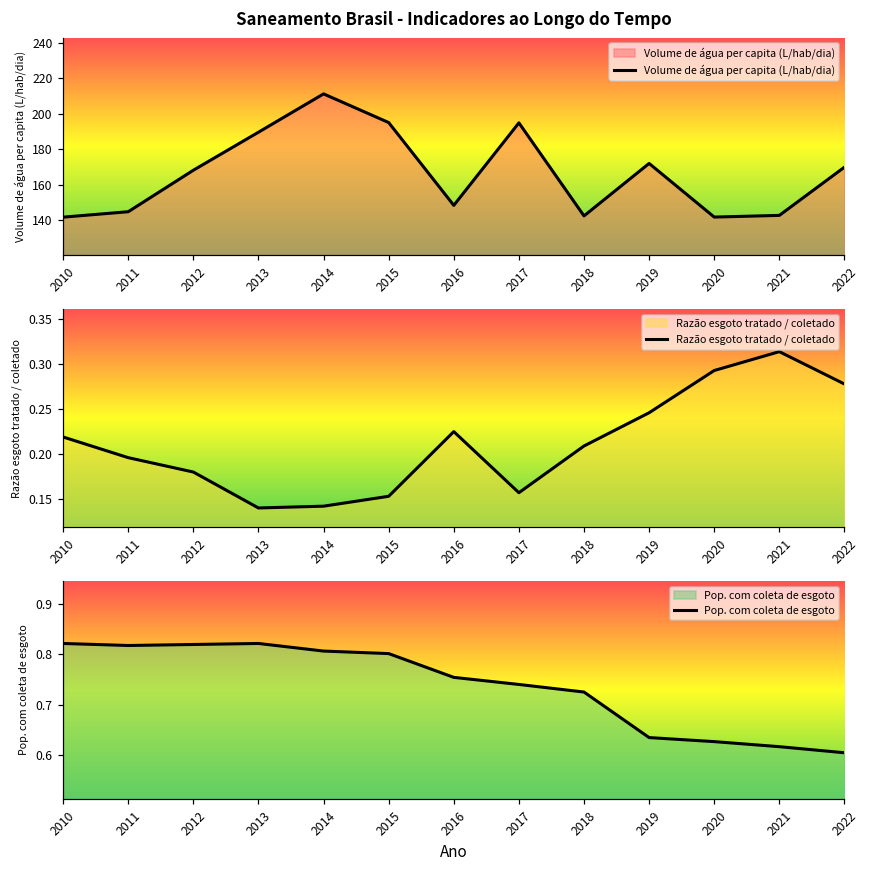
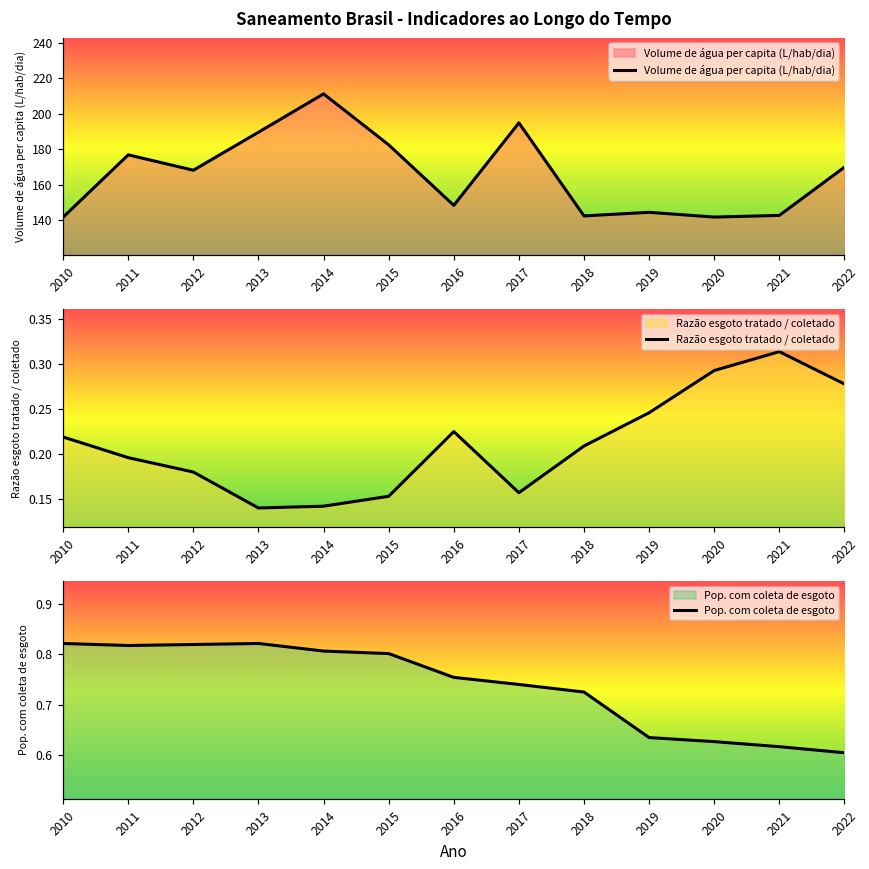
  {
    "Saneamento Brasil - Indicadores ao Longo do Tempo": {
      "2010": 142,
-     "2011": 145,
+     "2011": 177,
      "2012": 168,
      "2013": 190,
      "2014": 211,
-     "2015": 195,
+     "2015": 183,
      "2016": 148,
      "2017": 195,
      "2018": 143,
-     "2019": 172,
+     "2019": 145,
      "2020": 142,
      "2021": 143,
      "2022": 170
    }
  }
